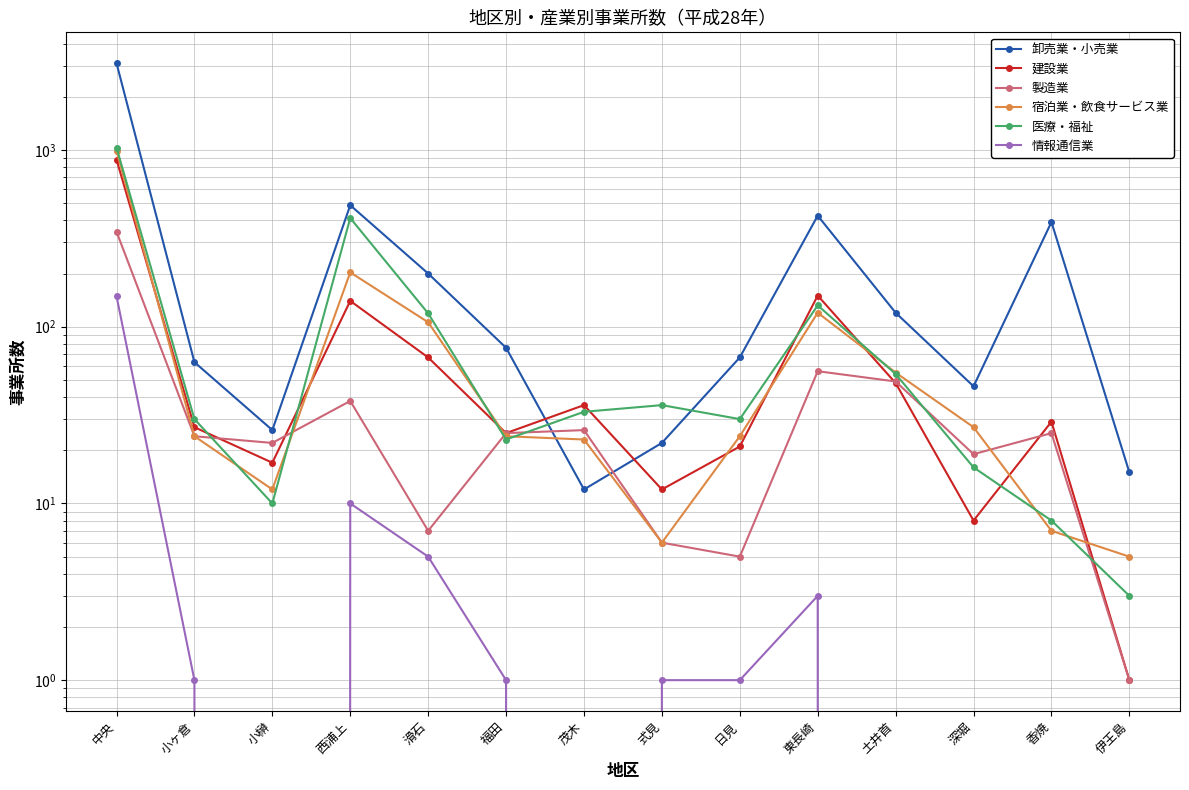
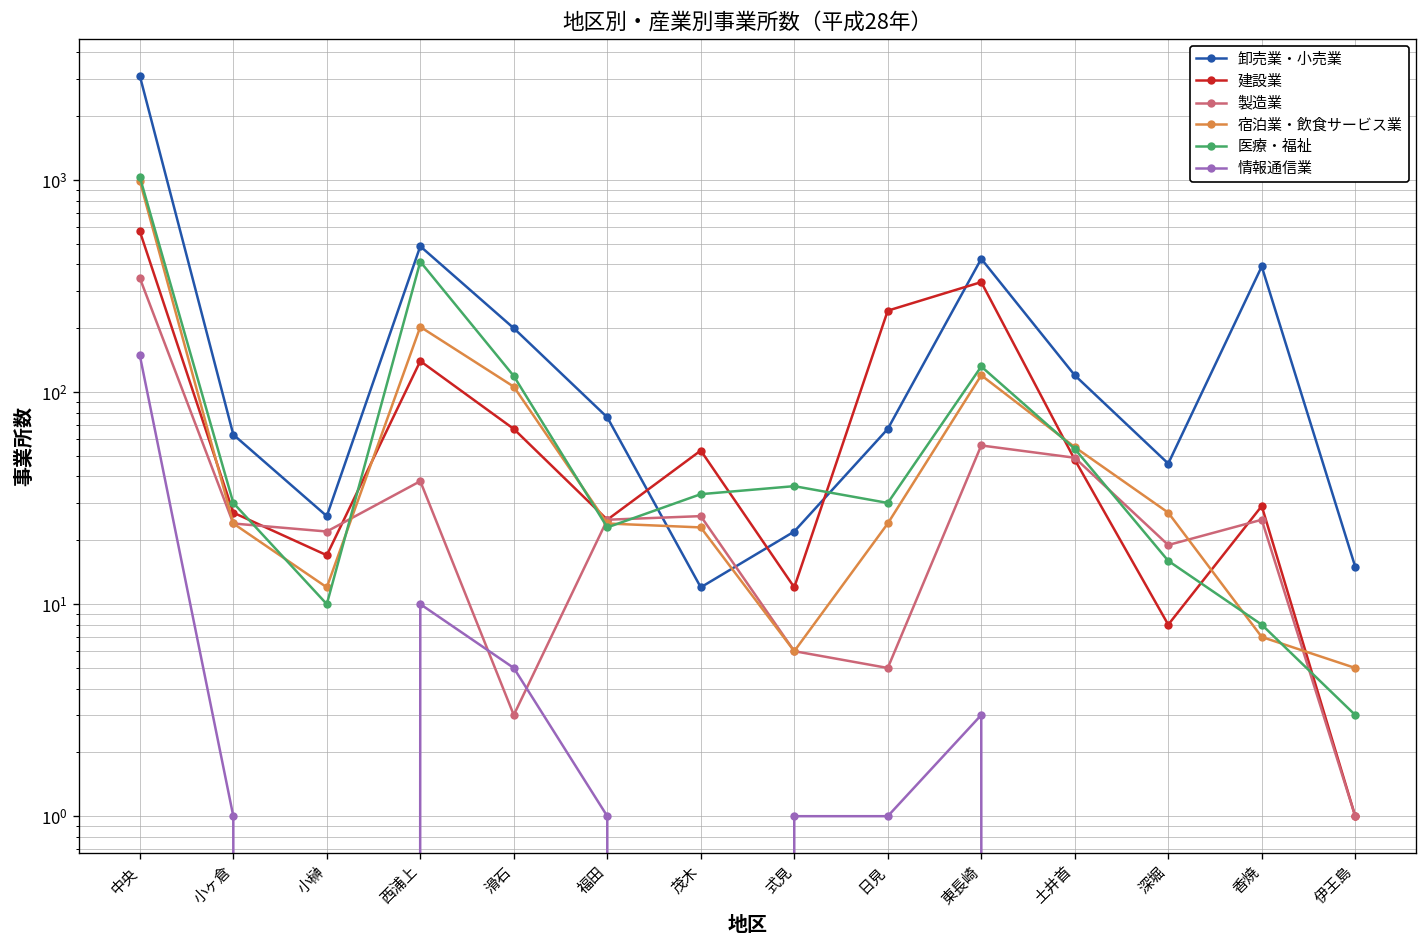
  {
    "卸売業・小売業": {
      "中央": 3100,
      "小ヶ倉": 63,
      "小榊": 26,
      "西浦上": 490,
      "滑石": 200,
      "福田": 76,
      "茂木": 12,
      "式見": 22,
      "日見": 67,
      "東長崎": 430,
      "土井首": 120,
      "深堀": 46,
      "香焼": 390,
      "伊王島": 15
    },
    "建設業": {
-     "中央": 900,
+     "中央": 570,
      "小ヶ倉": 27,
      "小榊": 17,
      "西浦上": 140,
      "滑石": 67,
-     "茂木": 36,
+     "茂木": 53,
      "式見": 12,
-     "日見": 21,
-     "東長崎": 150,
+     "日見": 240,
+     "東長崎": 330,
      "深堀": 8,
      "香焼": 29
    },
    "製造業": {
      "中央": 350,
      "小榊": 22,
      "西浦上": 38,
-     "滑石": 7,
+     "滑石": 3,
      "茂木": 26,
      "日見": 5,
      "東長崎": 56,
      "深堀": 19,
      "香焼": 25
    },
    "宿泊業・飲食サービス業": {
      "中央": 1000,
      "小榊": 12,
      "西浦上": 200,
      "滑石": 110,
      "福田": 24,
      "茂木": 23,
      "日見": 24,
      "東長崎": 120,
      "深堀": 27,
      "香焼": 7,
      "伊王島": 5
    },
    "医療・福祉": {
      "中央": 1000,
      "小ヶ倉": 30,
      "小榊": 10,
      "西浦上": 410,
      "滑石": 120,
      "福田": 23,
      "茂木": 33,
      "式見": 36,
      "日見": 30,
      "東長崎": 130,
      "深堀": 16,
      "香焼": 8,
      "伊王島": 3
    },
    "情報通信業": {
      "中央": 150,
      "小ヶ倉": 1,
      "西浦上": 10,
      "滑石": 5,
      "福田": 1,
      "式見": 1,
      "日見": 1,
      "東長崎": 3
    }
  }
